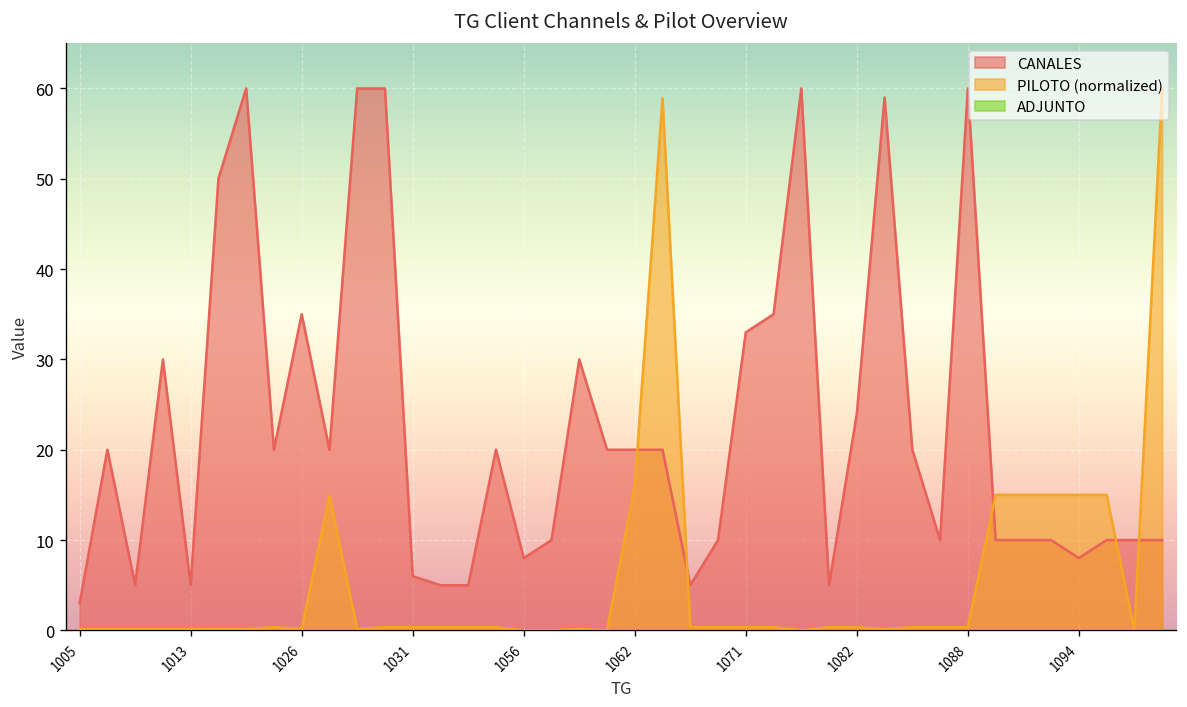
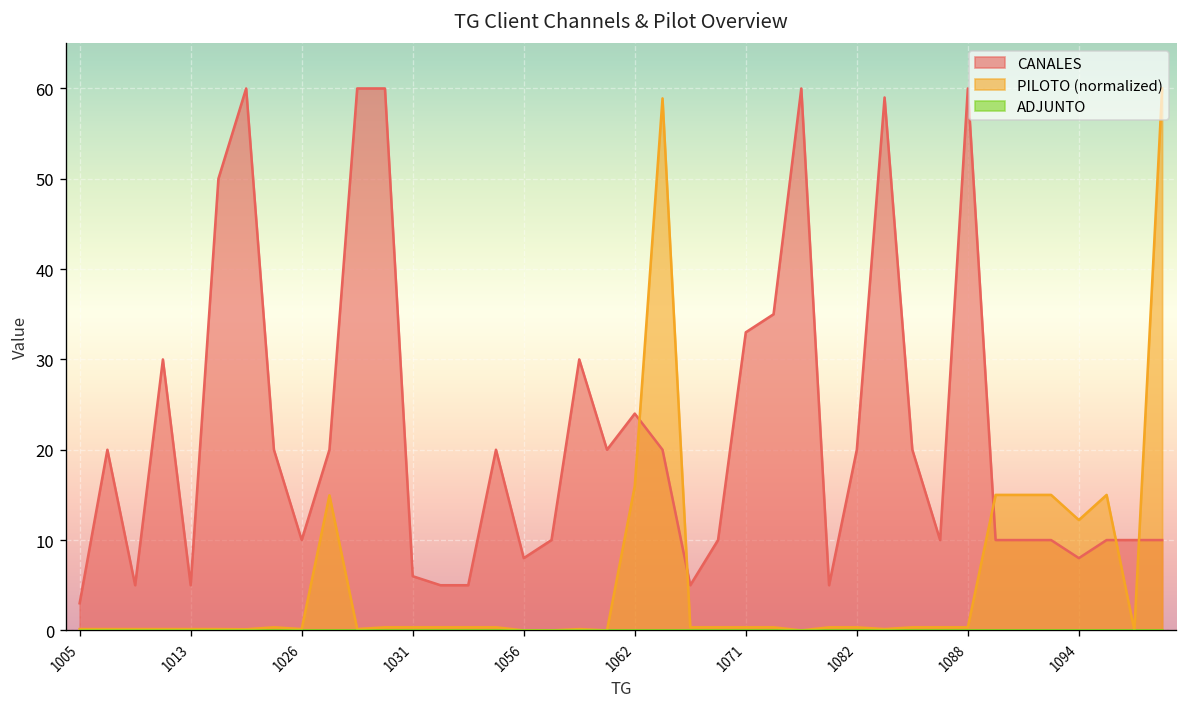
  {
    "CANALES": {
      "1005": 3,
      "1013": 5,
-     "1026": 35,
+     "1026": 10,
      "1031": 6,
      "1056": 8,
-     "1062": 20,
+     "1062": 24,
      "1071": 33,
-     "1082": 24,
+     "1082": 20,
      "1088": 60,
      "1094": 8
    },
    "PILOTO (normalized)": {
      "1031": 0,
      "1062": 16,
      "1071": 0,
      "1082": 0,
      "1088": 0,
-     "1094": 15
+     "1094": 12
    },
    "ADJUNTO": {
      "1031": 0,
      "1062": 0,
      "1071": 0,
      "1082": 0,
      "1088": 0,
      "1094": 0
    }
  }
